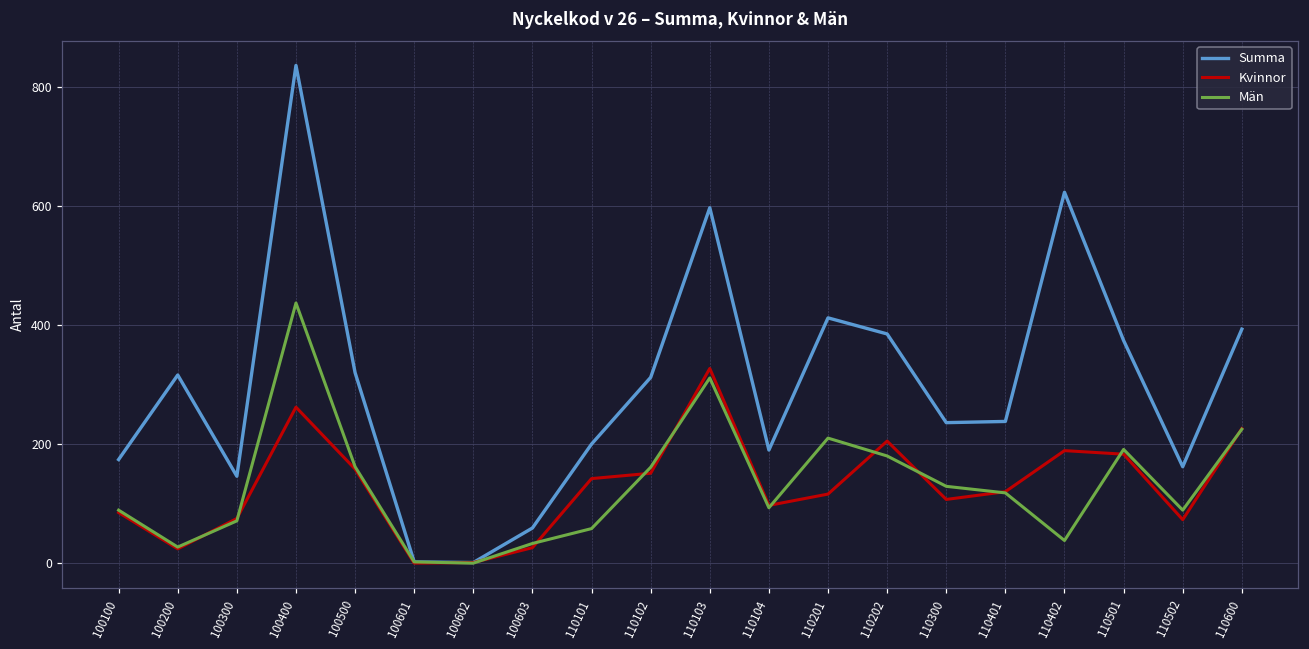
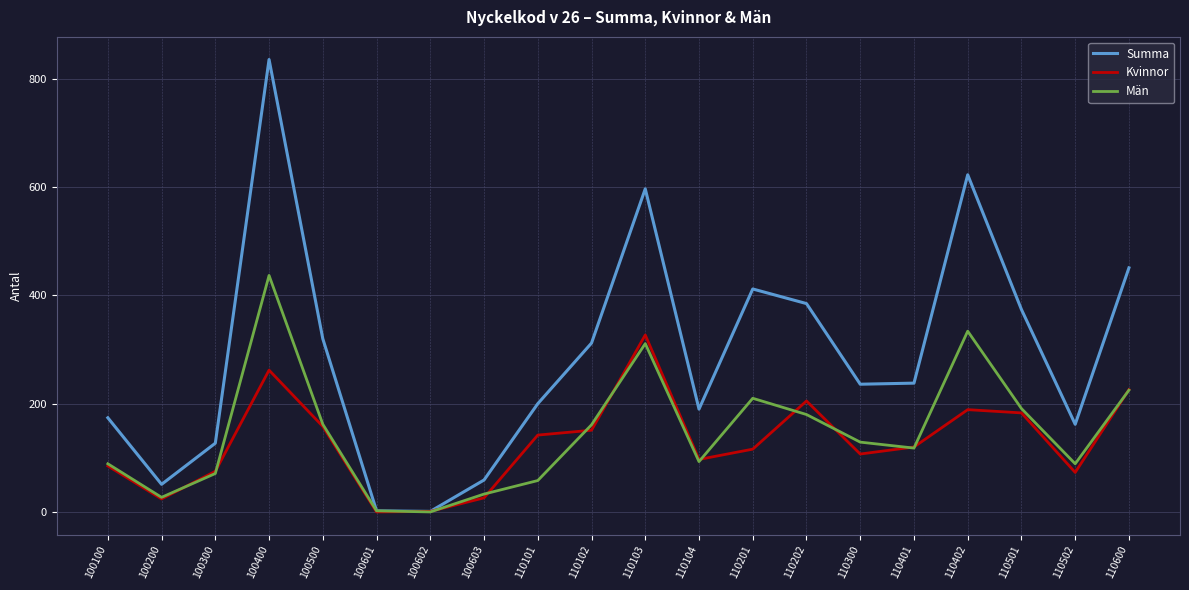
  {
    "Summa": {
      "100100": 170,
-     "100200": 320,
-     "100300": 150,
+     "100200": 50,
+     "100300": 130,
      "100400": 840,
      "100500": 320,
      "100603": 60,
      "110101": 200,
      "110102": 310,
      "110103": 600,
      "110104": 190,
      "110201": 410,
      "110202": 390,
      "110300": 240,
      "110401": 240,
      "110402": 620,
      "110501": 370,
      "110502": 160,
-     "110600": 390
+     "110600": 450
    },
    "Kvinnor": {
      "100400": 260,
      "100603": 30,
      "110101": 140,
      "110102": 150,
      "110103": 330,
      "110201": 120,
      "110202": 210,
      "110300": 110,
      "110402": 190,
      "110501": 180,
      "110502": 70
    },
    "Män": {
      "100400": 440,
      "100603": 30,
      "110101": 60,
      "110102": 160,
      "110103": 310,
      "110201": 210,
      "110202": 180,
      "110300": 130,
-     "110402": 40,
+     "110402": 330,
      "110501": 190,
      "110502": 90
    }
  }
